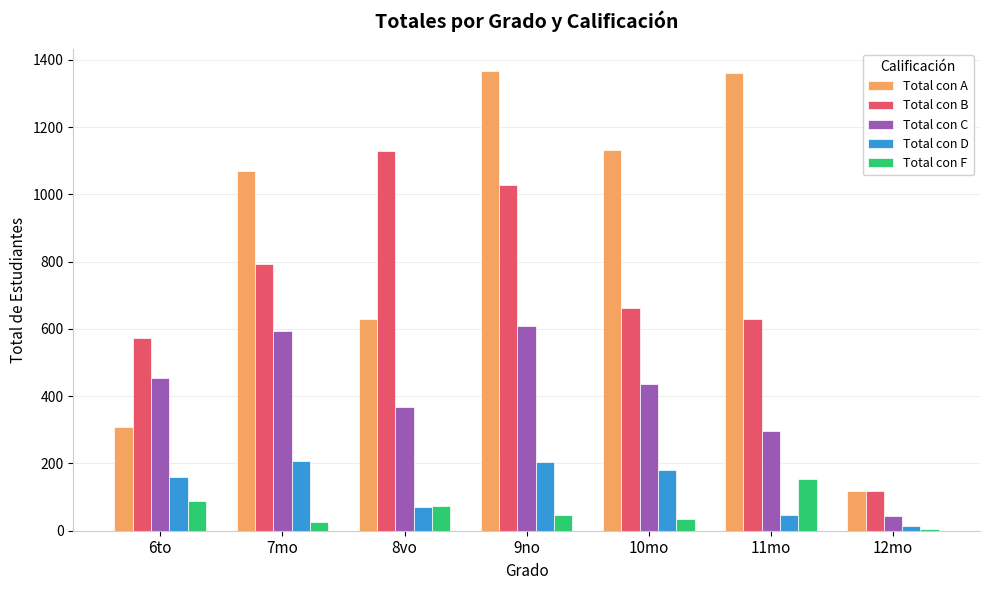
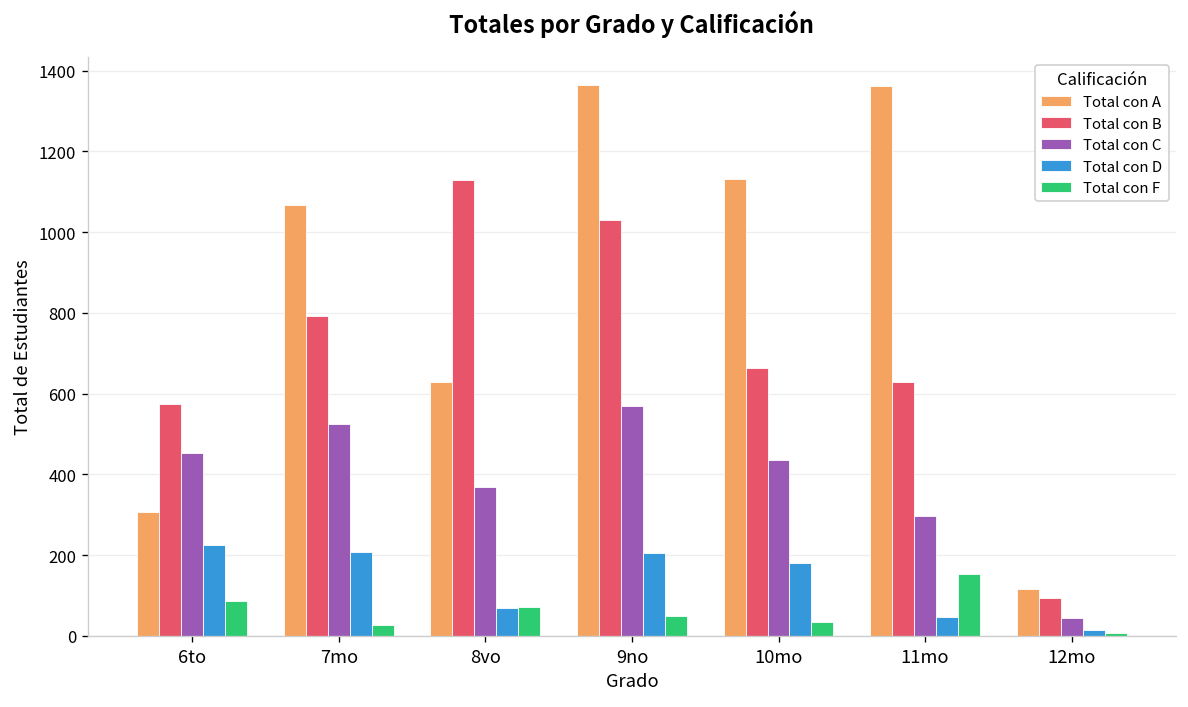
  {
    "Total con A": {
      "6to": 310,
      "7mo": 1070,
      "8vo": 630,
      "9no": 1370,
      "10mo": 1130,
      "11mo": 1360,
      "12mo": 120
    },
    "Total con B": {
      "6to": 570,
      "7mo": 790,
      "8vo": 1130,
      "9no": 1030,
      "10mo": 660,
      "11mo": 630,
-     "12mo": 120
+     "12mo": 90
    },
    "Total con C": {
      "6to": 450,
-     "7mo": 590,
+     "7mo": 530,
      "8vo": 370,
-     "9no": 610,
+     "9no": 570,
      "10mo": 440,
      "11mo": 300,
      "12mo": 50
    },
    "Total con D": {
-     "6to": 160,
+     "6to": 220,
      "7mo": 210,
      "8vo": 70,
      "9no": 210,
      "10mo": 180,
      "11mo": 50,
      "12mo": 20
    },
    "Total con F": {
      "6to": 90,
      "7mo": 30,
      "8vo": 70,
      "9no": 50,
      "10mo": 30,
      "11mo": 150
    }
  }
